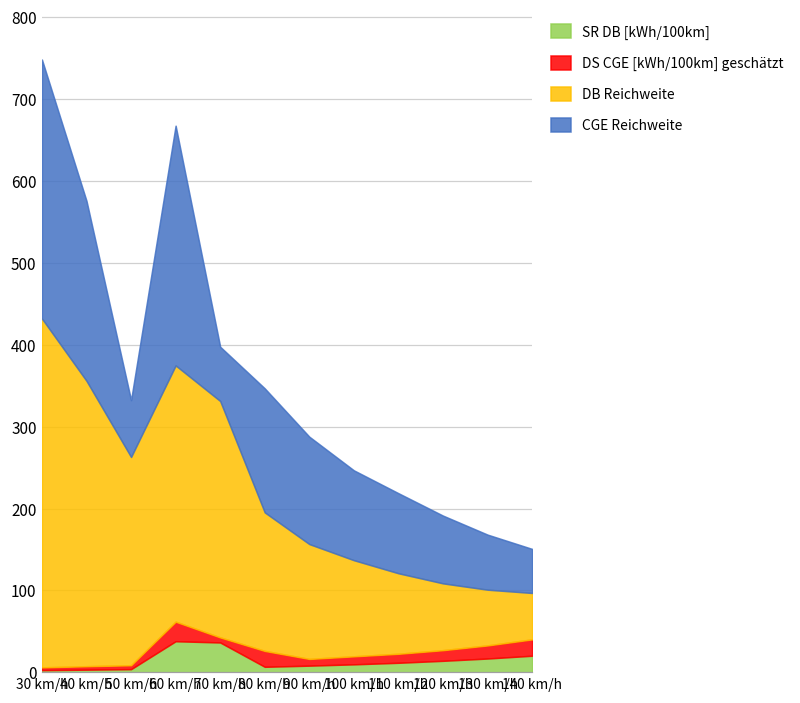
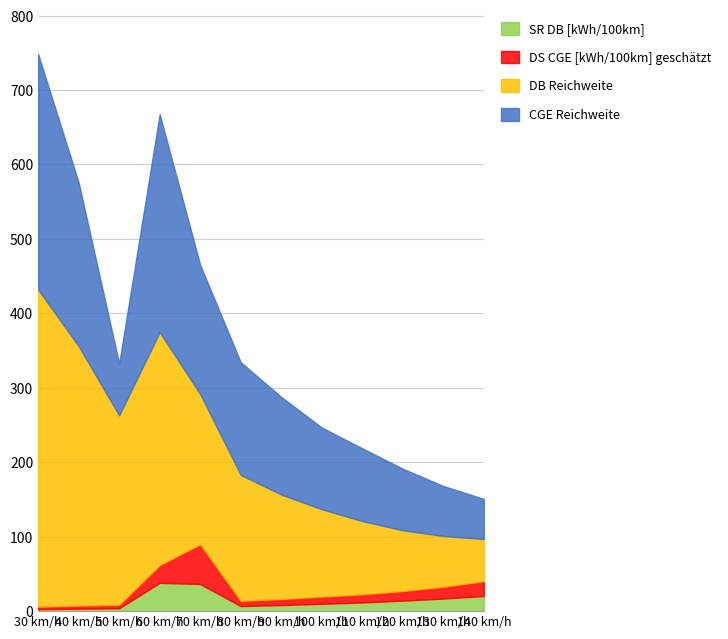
  {
    "SR DB [kWh/100km]": {
      "50 km/h": 0,
      "60 km/h": 40,
      "70 km/h": 40,
      "80 km/h": 10
    },
    "DS CGE [kWh/100km] geschätzt": {
      "40 km/h": 0,
      "50 km/h": 0,
      "60 km/h": 20,
-     "70 km/h": 10,
-     "80 km/h": 20
+     "70 km/h": 50,
+     "80 km/h": 10
    },
    "DB Reichweite": {
      "30 km/h": 430,
      "40 km/h": 350,
      "50 km/h": 250,
      "60 km/h": 310,
-     "70 km/h": 290,
+     "70 km/h": 200,
      "80 km/h": 170
    },
    "CGE Reichweite": {
      "30 km/h": 320,
      "40 km/h": 220,
      "50 km/h": 70,
      "60 km/h": 290,
-     "70 km/h": 70,
+     "70 km/h": 170,
      "80 km/h": 150
    }
  }
